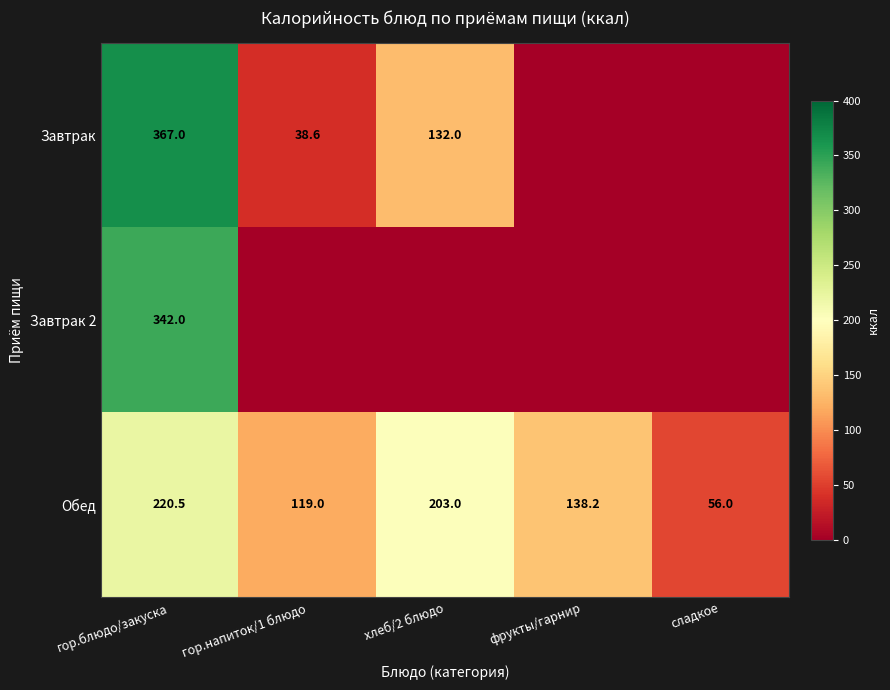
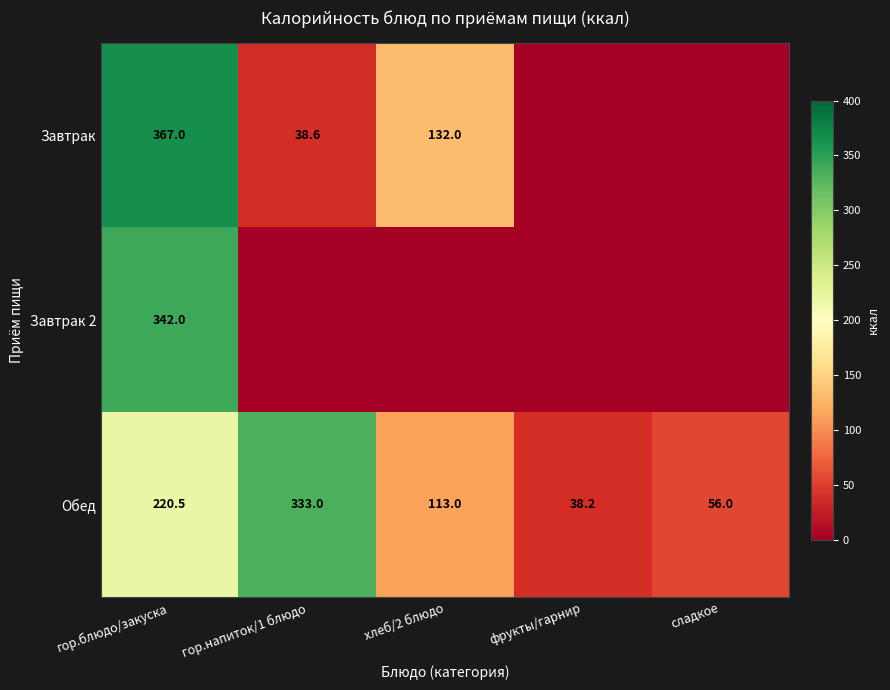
  {
    "Завтрак": {
      "гор.блюдо/закуска": 367.0,
      "гор.напиток/1 блюдо": 38.6,
      "хлеб/2 блюдо": 132.0
    },
    "Завтрак 2": {
      "гор.блюдо/закуска": 342.0
    },
    "Обед": {
      "гор.блюдо/закуска": 220.5,
-     "гор.напиток/1 блюдо": 119.0,
-     "хлеб/2 блюдо": 203.0,
-     "фрукты/гарнир": 138.2,
+     "гор.напиток/1 блюдо": 333.0,
+     "хлеб/2 блюдо": 113.0,
+     "фрукты/гарнир": 38.2,
      "сладкое": 56.0
    }
  }
